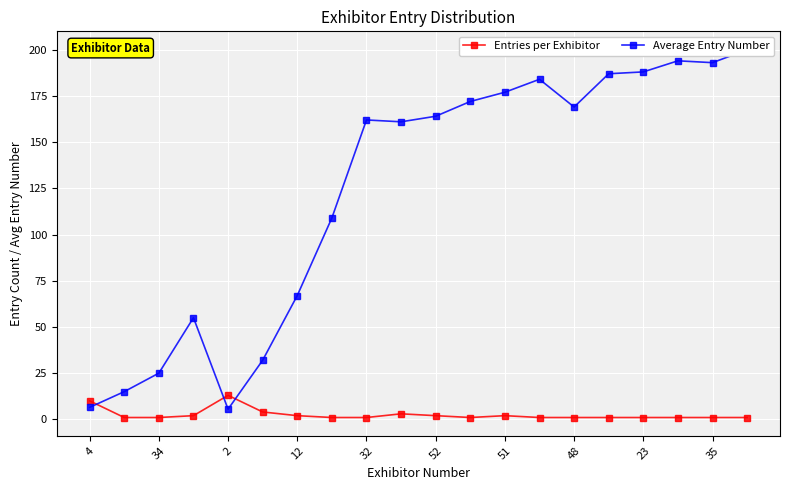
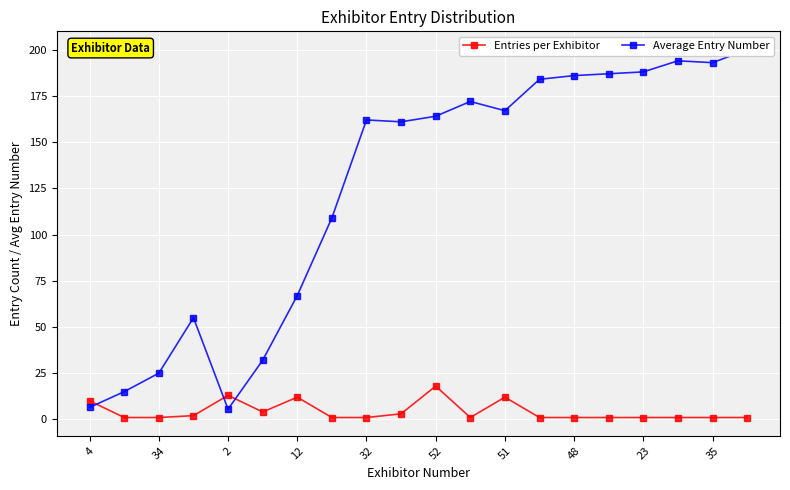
  {
    "Entries per Exhibitor": {
      "4": 10,
      "34": 1,
      "2": 13,
-     "12": 2,
+     "12": 12,
      "32": 1,
-     "52": 2,
-     "51": 2,
+     "52": 18,
+     "51": 12,
      "48": 1,
      "23": 1,
      "35": 1
    },
    "Average Entry Number": {
      "4": 7,
      "34": 25,
      "2": 6,
      "12": 67,
      "32": 162,
      "52": 164,
-     "51": 177,
-     "48": 169,
+     "51": 167,
+     "48": 186,
      "23": 188,
      "35": 193
    }
  }
